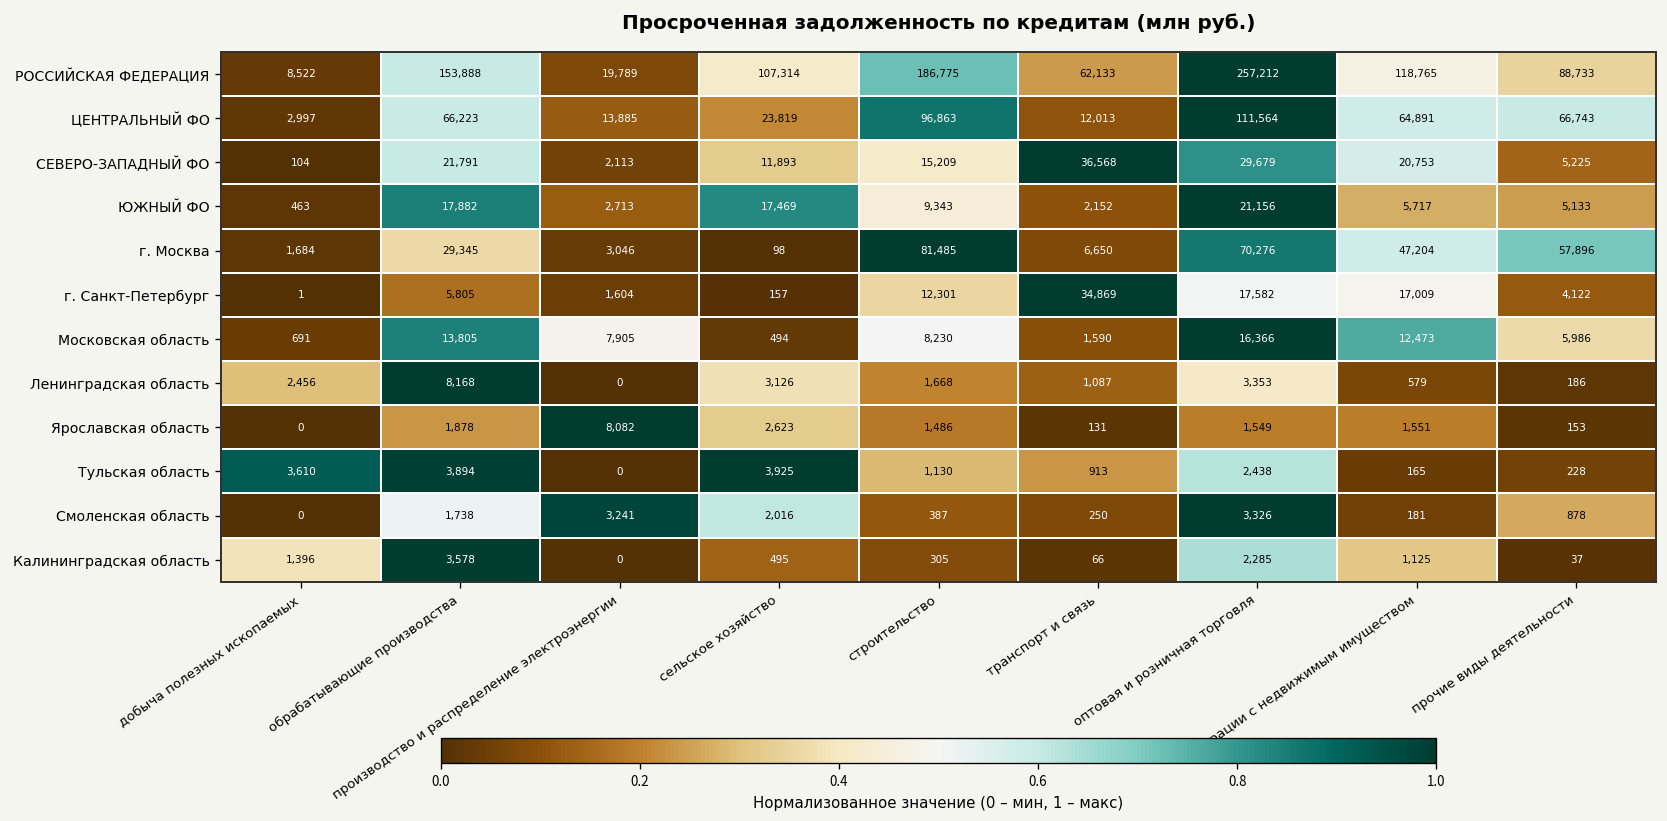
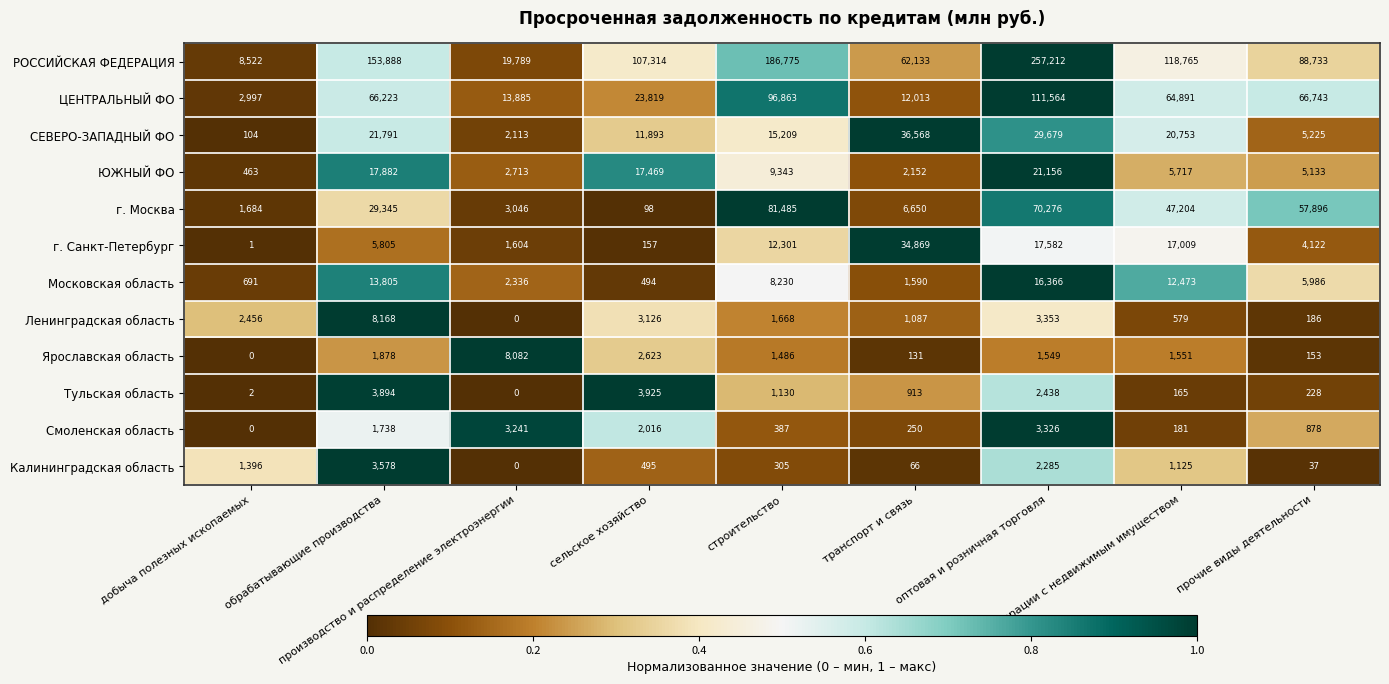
  {
    "РОССИЙСКАЯ ФЕДЕРАЦИЯ": {
      "добыча полезных ископаемых": "8,522",
      "обрабатывающие производства": "153,888",
      "производство и распределение электроэнергии": "19,789",
      "сельское хозяйство": "107,314",
      "строительство": "186,775",
      "транспорт и связь": "62,133",
      "оптовая и розничная торговля": "257,212",
      "операции с недвижимым имуществом": "118,765",
      "прочие виды деятельности": "88,733"
    },
    "ЦЕНТРАЛЬНЫЙ ФО": {
      "добыча полезных ископаемых": "2,997",
      "обрабатывающие производства": "66,223",
      "производство и распределение электроэнергии": "13,885",
      "сельское хозяйство": "23,819",
      "строительство": "96,863",
      "транспорт и связь": "12,013",
      "оптовая и розничная торговля": "111,564",
      "операции с недвижимым имуществом": "64,891",
      "прочие виды деятельности": "66,743"
    },
    "СЕВЕРО-ЗАПАДНЫЙ ФО": {
      "добыча полезных ископаемых": "104",
      "обрабатывающие производства": "21,791",
      "производство и распределение электроэнергии": "2,113",
      "сельское хозяйство": "11,893",
      "строительство": "15,209",
      "транспорт и связь": "36,568",
      "оптовая и розничная торговля": "29,679",
      "операции с недвижимым имуществом": "20,753",
      "прочие виды деятельности": "5,225"
    },
    "ЮЖНЫЙ ФО": {
      "добыча полезных ископаемых": "463",
      "обрабатывающие производства": "17,882",
      "производство и распределение электроэнергии": "2,713",
      "сельское хозяйство": "17,469",
      "строительство": "9,343",
      "транспорт и связь": "2,152",
      "оптовая и розничная торговля": "21,156",
      "операции с недвижимым имуществом": "5,717",
      "прочие виды деятельности": "5,133"
    },
    "г. Москва": {
      "добыча полезных ископаемых": "1,684",
      "обрабатывающие производства": "29,345",
      "производство и распределение электроэнергии": "3,046",
      "сельское хозяйство": "98",
      "строительство": "81,485",
      "транспорт и связь": "6,650",
      "оптовая и розничная торговля": "70,276",
      "операции с недвижимым имуществом": "47,204",
      "прочие виды деятельности": "57,896"
    },
    "г. Санкт-Петербург": {
      "добыча полезных ископаемых": "1",
      "обрабатывающие производства": "5,805",
      "производство и распределение электроэнергии": "1,604",
      "сельское хозяйство": "157",
      "строительство": "12,301",
      "транспорт и связь": "34,869",
      "оптовая и розничная торговля": "17,582",
      "операции с недвижимым имуществом": "17,009",
      "прочие виды деятельности": "4,122"
    },
    "Московская область": {
      "добыча полезных ископаемых": "691",
      "обрабатывающие производства": "13,805",
-     "производство и распределение электроэнергии": "7,905",
+     "производство и распределение электроэнергии": "2,336",
      "сельское хозяйство": "494",
      "строительство": "8,230",
      "транспорт и связь": "1,590",
      "оптовая и розничная торговля": "16,366",
      "операции с недвижимым имуществом": "12,473",
      "прочие виды деятельности": "5,986"
    },
    "Ленинградская область": {
      "добыча полезных ископаемых": "2,456",
      "обрабатывающие производства": "8,168",
      "производство и распределение электроэнергии": "0",
      "сельское хозяйство": "3,126",
      "строительство": "1,668",
      "транспорт и связь": "1,087",
      "оптовая и розничная торговля": "3,353",
      "операции с недвижимым имуществом": "579",
      "прочие виды деятельности": "186"
    },
    "Ярославская область": {
      "добыча полезных ископаемых": "0",
      "обрабатывающие производства": "1,878",
      "производство и распределение электроэнергии": "8,082",
      "сельское хозяйство": "2,623",
      "строительство": "1,486",
      "транспорт и связь": "131",
      "оптовая и розничная торговля": "1,549",
      "операции с недвижимым имуществом": "1,551",
      "прочие виды деятельности": "153"
    },
    "Тульская область": {
-     "добыча полезных ископаемых": "3,610",
+     "добыча полезных ископаемых": "2",
      "обрабатывающие производства": "3,894",
      "производство и распределение электроэнергии": "0",
      "сельское хозяйство": "3,925",
      "строительство": "1,130",
      "транспорт и связь": "913",
      "оптовая и розничная торговля": "2,438",
      "операции с недвижимым имуществом": "165",
      "прочие виды деятельности": "228"
    },
    "Смоленская область": {
      "добыча полезных ископаемых": "0",
      "обрабатывающие производства": "1,738",
      "производство и распределение электроэнергии": "3,241",
      "сельское хозяйство": "2,016",
      "строительство": "387",
      "транспорт и связь": "250",
      "оптовая и розничная торговля": "3,326",
      "операции с недвижимым имуществом": "181",
      "прочие виды деятельности": "878"
    },
    "Калининградская область": {
      "добыча полезных ископаемых": "1,396",
      "обрабатывающие производства": "3,578",
      "производство и распределение электроэнергии": "0",
      "сельское хозяйство": "495",
      "строительство": "305",
      "транспорт и связь": "66",
      "оптовая и розничная торговля": "2,285",
      "операции с недвижимым имуществом": "1,125",
      "прочие виды деятельности": "37"
    }
  }
